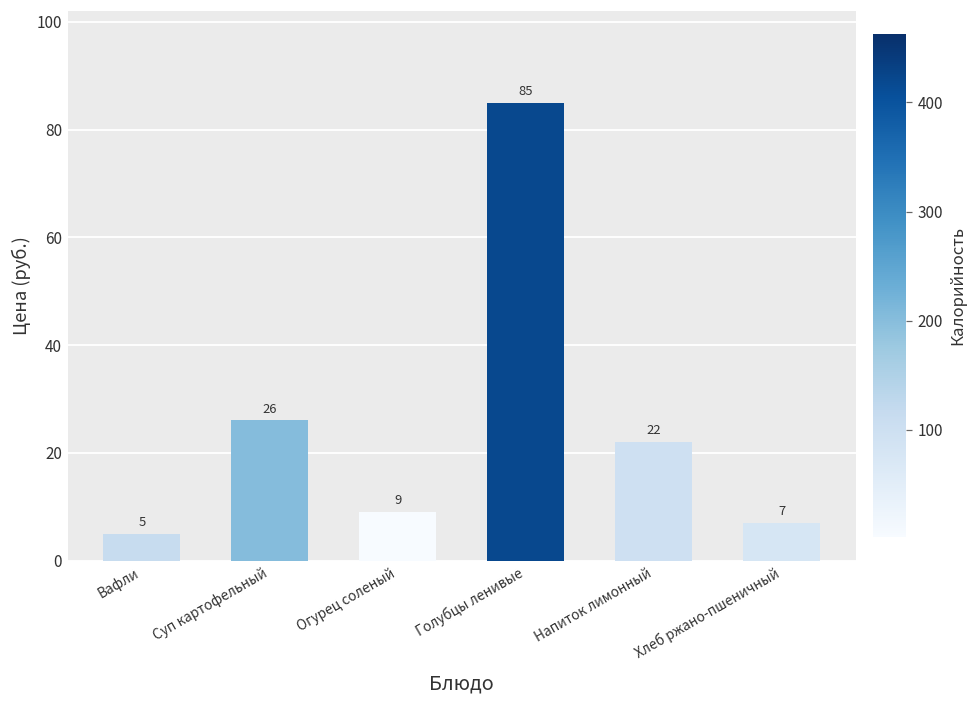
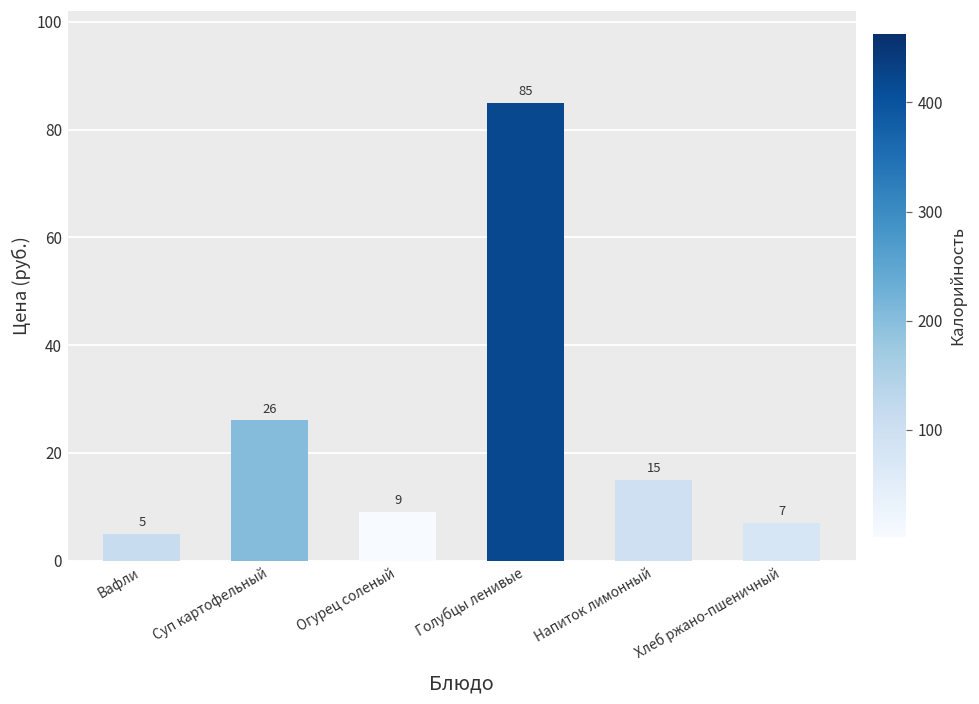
  {
    "Вафли": 5,
    "Суп картофельный": 26,
    "Огурец соленый": 9,
    "Голубцы ленивые": 85,
-   "Напиток лимонный": 22,
+   "Напиток лимонный": 15,
    "Хлеб ржано-пшеничный": 7
  }
